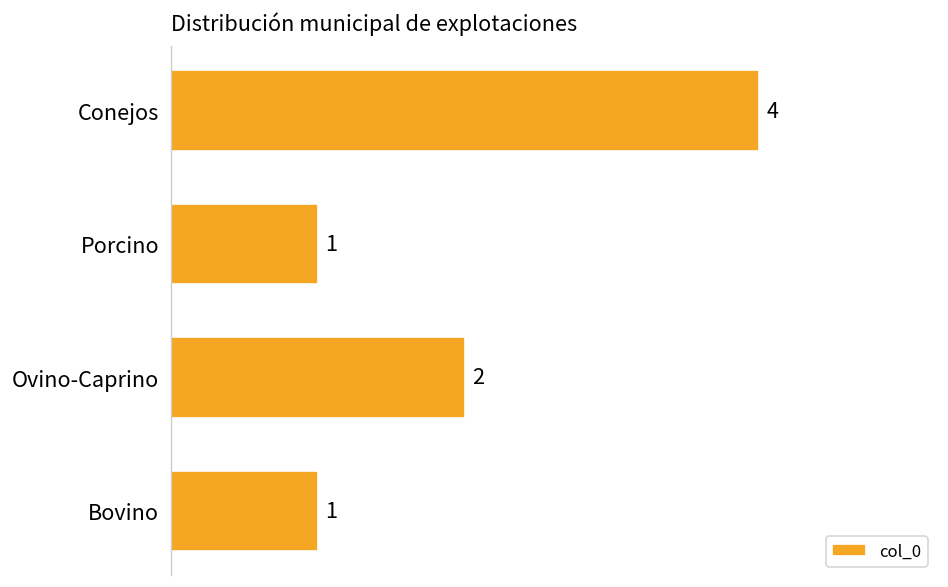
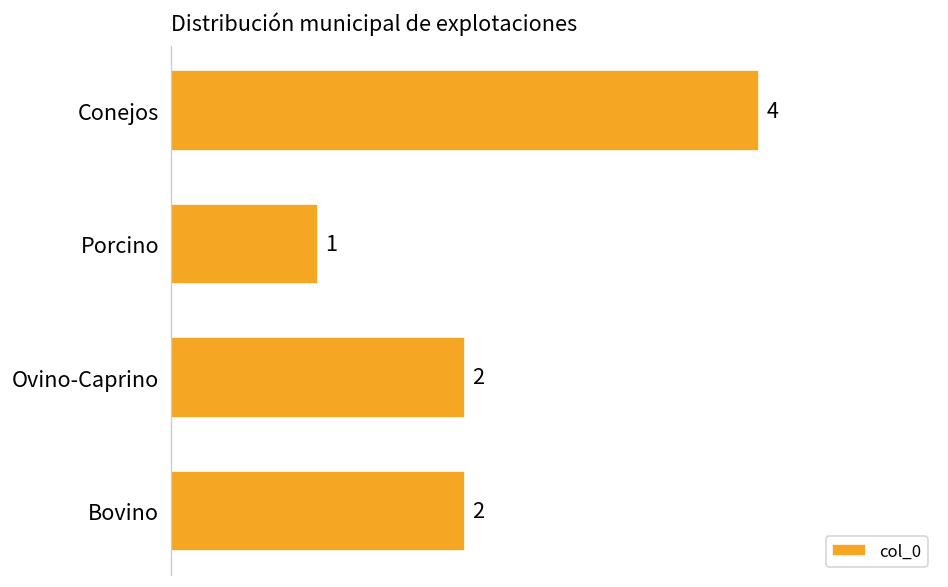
  {
    "Conejos": 4,
    "Porcino": 1,
    "Ovino-Caprino": 2,
-   "Bovino": 1
+   "Bovino": 2
  }
